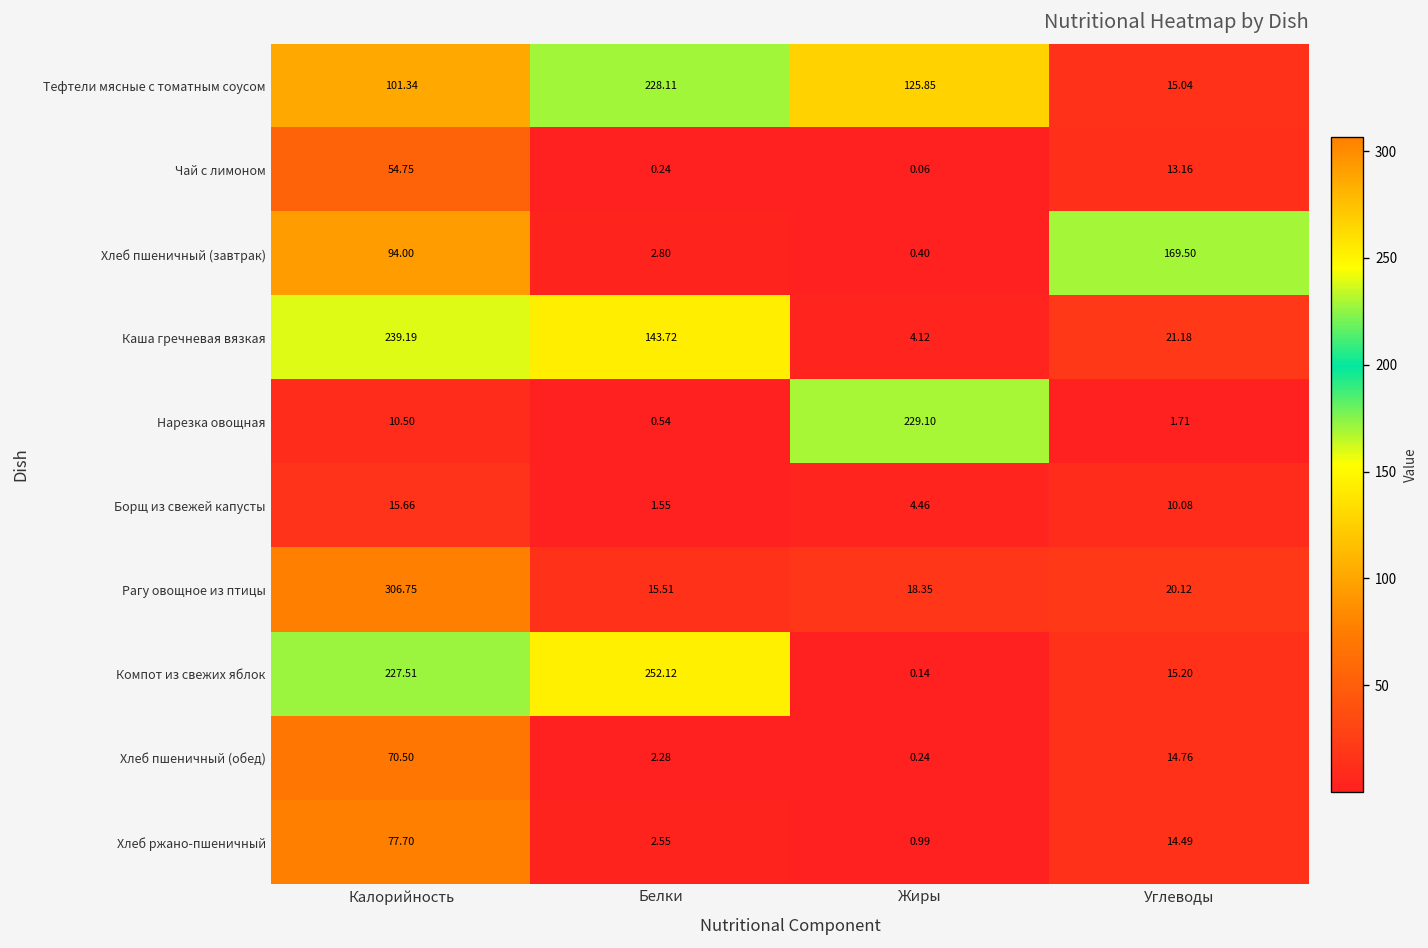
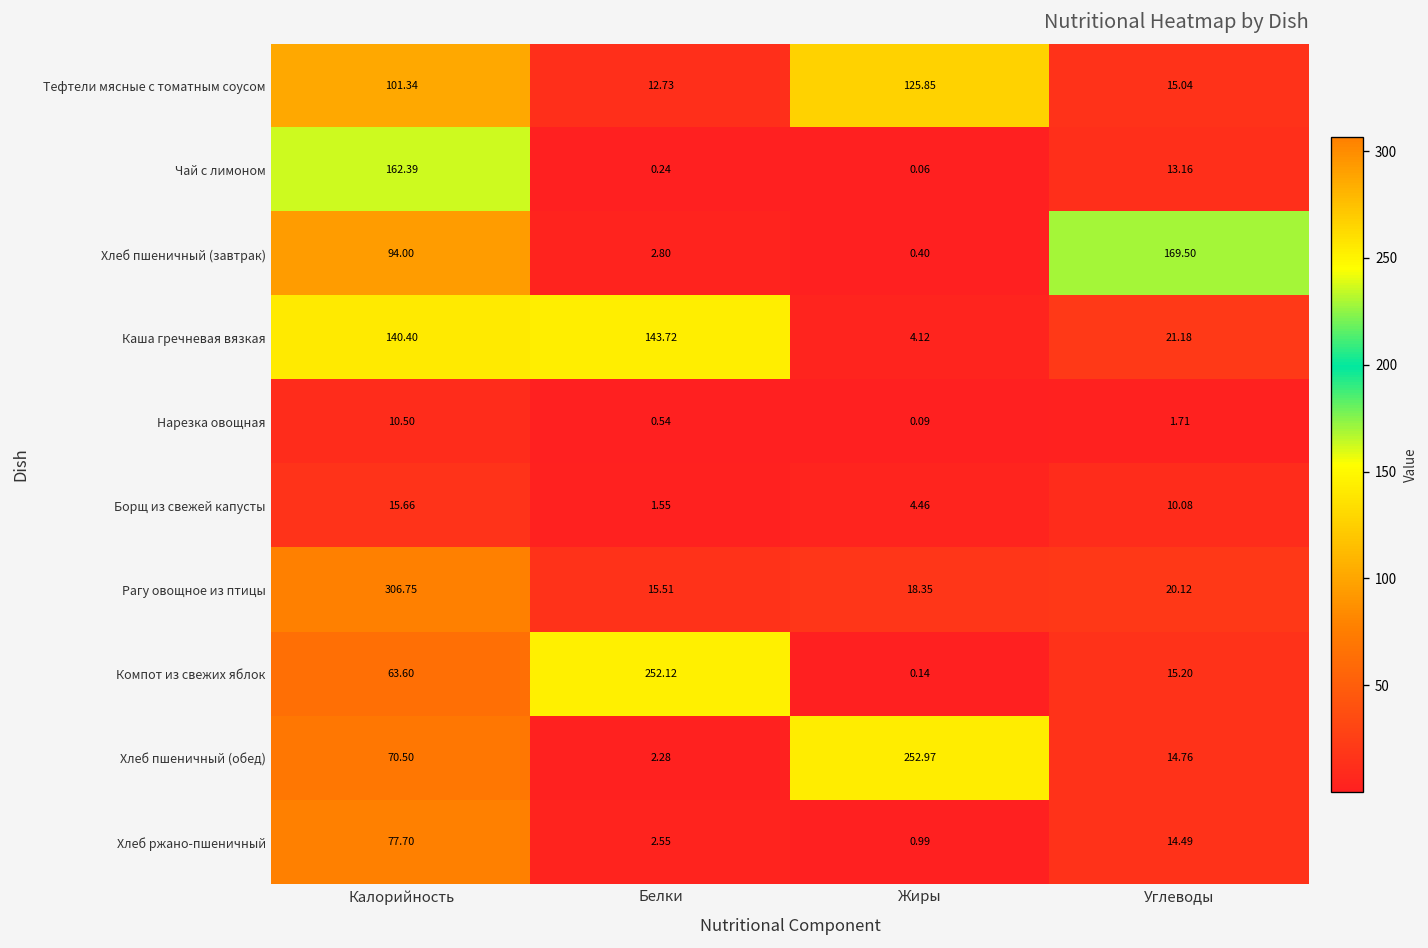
  {
    "Тефтели мясные с томатным соусом": {
      "Калорийность": 101.34,
-     "Белки": 228.11,
+     "Белки": 12.73,
      "Жиры": 125.85,
      "Углеводы": 15.04
    },
    "Чай с лимоном": {
-     "Калорийность": 54.75,
+     "Калорийность": 162.39,
      "Белки": 0.24,
      "Жиры": 0.06,
      "Углеводы": 13.16
    },
    "Хлеб пшеничный (завтрак)": {
      "Калорийность": 94.00,
      "Белки": 2.80,
      "Жиры": 0.40,
      "Углеводы": 169.50
    },
    "Каша гречневая вязкая": {
-     "Калорийность": 239.19,
+     "Калорийность": 140.40,
      "Белки": 143.72,
      "Жиры": 4.12,
      "Углеводы": 21.18
    },
    "Нарезка овощная": {
      "Калорийность": 10.50,
      "Белки": 0.54,
-     "Жиры": 229.10,
+     "Жиры": 0.09,
      "Углеводы": 1.71
    },
    "Борщ из свежей капусты": {
      "Калорийность": 15.66,
      "Белки": 1.55,
      "Жиры": 4.46,
      "Углеводы": 10.08
    },
    "Рагу овощное из птицы": {
      "Калорийность": 306.75,
      "Белки": 15.51,
      "Жиры": 18.35,
      "Углеводы": 20.12
    },
    "Компот из свежих яблок": {
-     "Калорийность": 227.51,
+     "Калорийность": 63.60,
      "Белки": 252.12,
      "Жиры": 0.14,
      "Углеводы": 15.20
    },
    "Хлеб пшеничный (обед)": {
      "Калорийность": 70.50,
      "Белки": 2.28,
-     "Жиры": 0.24,
+     "Жиры": 252.97,
      "Углеводы": 14.76
    },
    "Хлеб ржано-пшеничный": {
      "Калорийность": 77.70,
      "Белки": 2.55,
      "Жиры": 0.99,
      "Углеводы": 14.49
    }
  }
